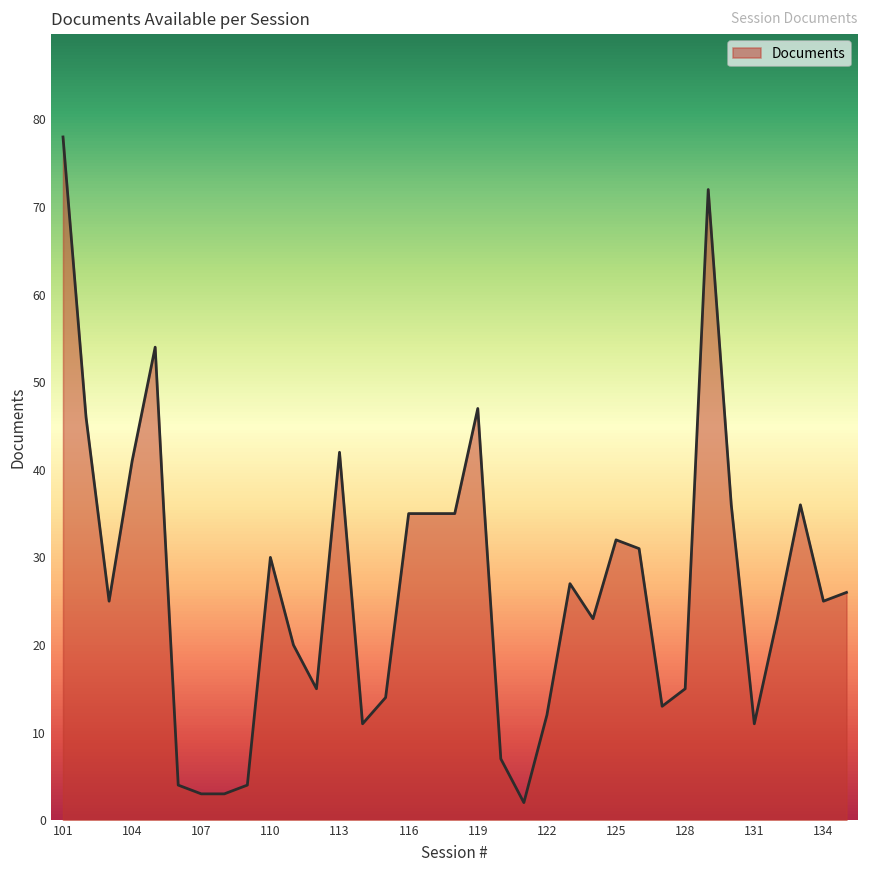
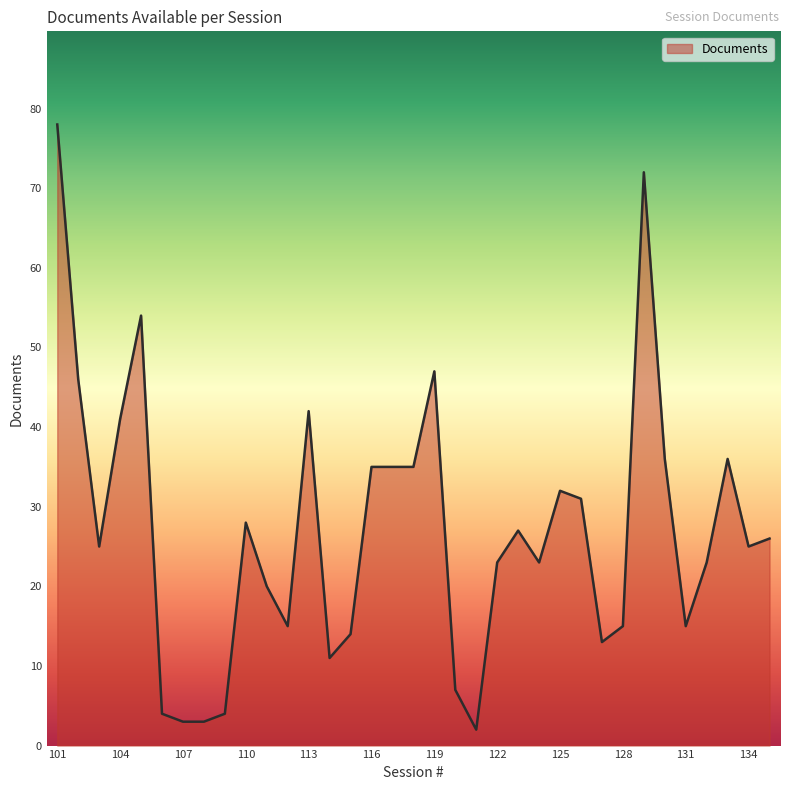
  {
    "101": 78,
    "104": 41,
    "107": 3,
-   "110": 30,
+   "110": 28,
    "113": 42,
    "116": 35,
    "119": 47,
-   "122": 12,
+   "122": 23,
    "125": 32,
    "128": 15,
-   "131": 11,
+   "131": 15,
    "134": 25
  }
